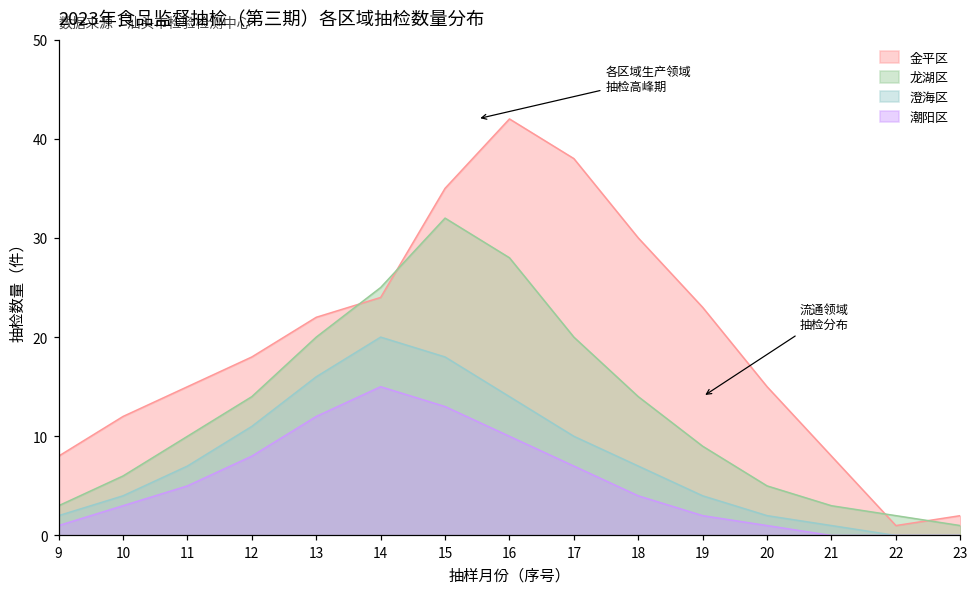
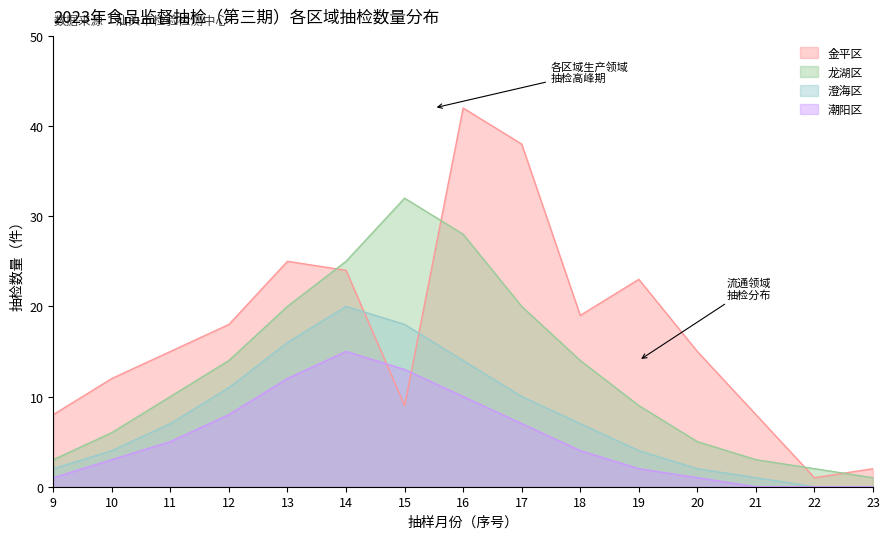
  {
    "金平区": {
      "9": 8,
      "10": 12,
      "11": 15,
      "12": 18,
-     "13": 22,
+     "13": 25,
      "14": 24,
-     "15": 35,
+     "15": 9,
      "16": 42,
      "17": 38,
-     "18": 30,
+     "18": 19,
      "19": 23,
      "20": 15,
      "21": 8,
      "22": 1,
      "23": 2
    }
  }
